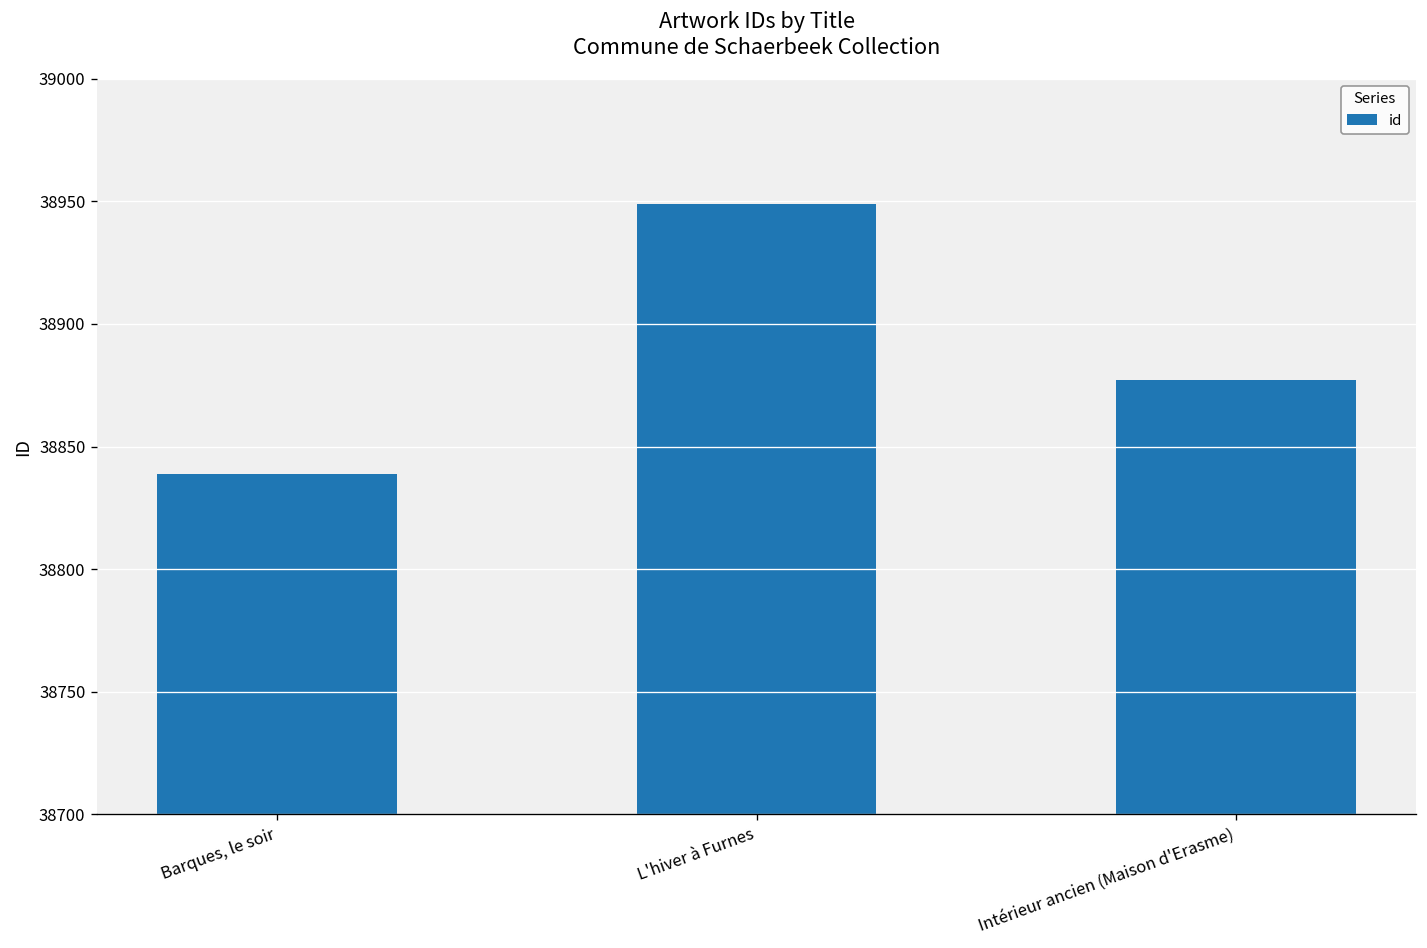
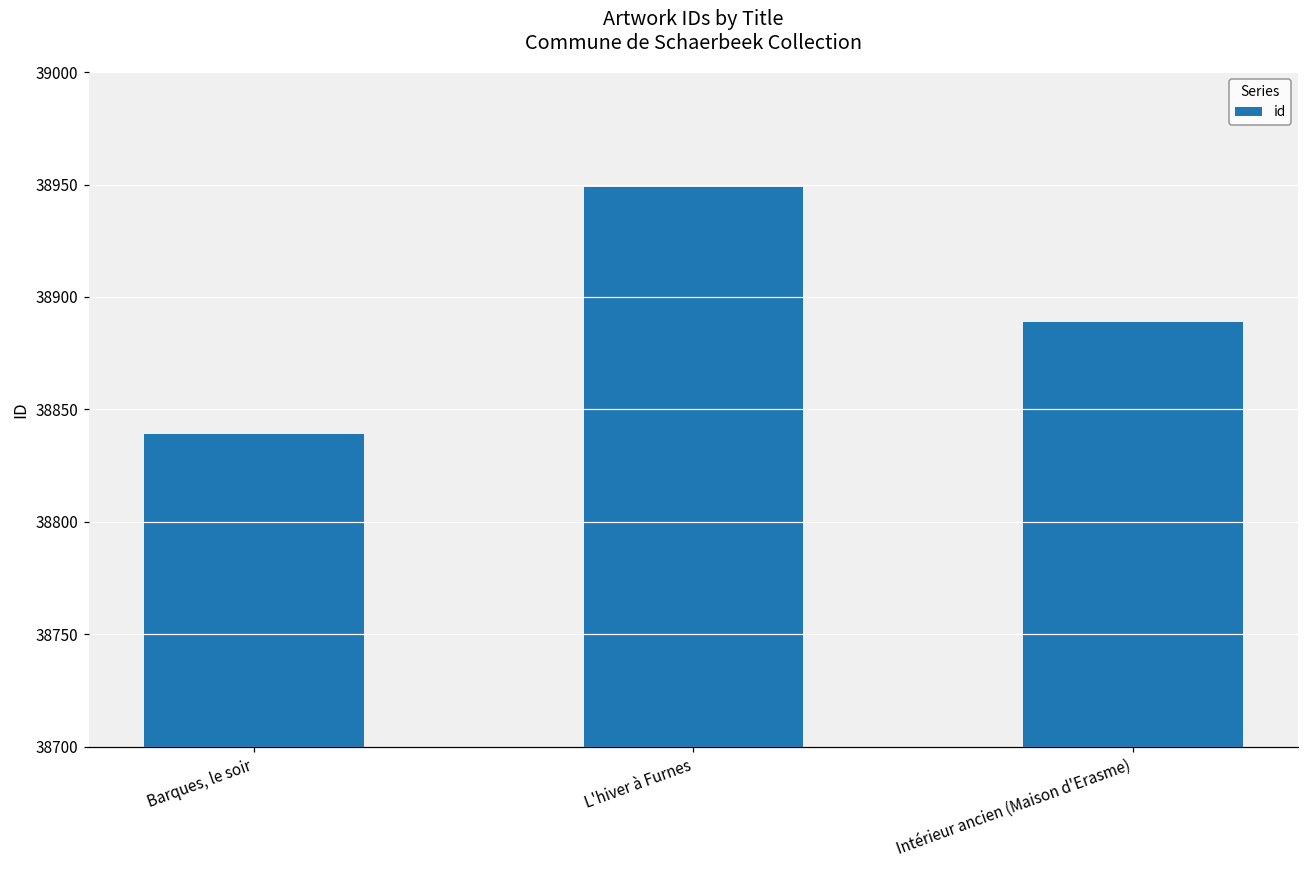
  {
    "Barques, le soir": 38839,
    "L'hiver à Furnes": 38949,
-   "Intérieur ancien (Maison d'Erasme)": 38877
+   "Intérieur ancien (Maison d'Erasme)": 38889
  }
